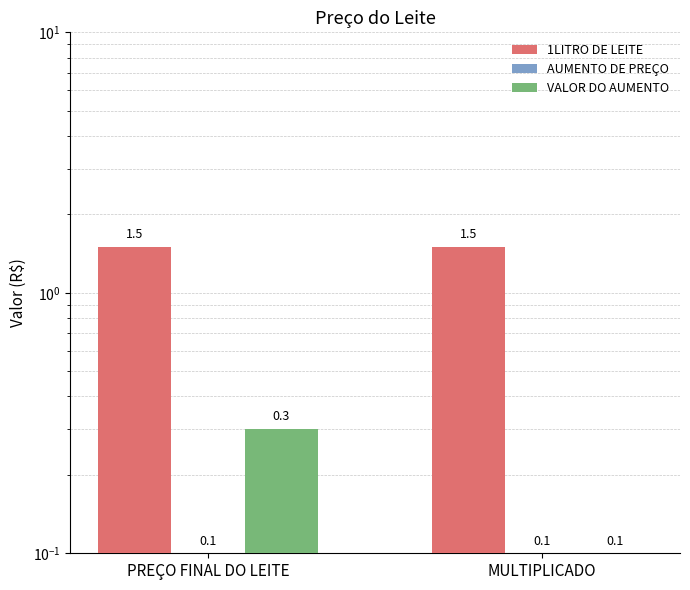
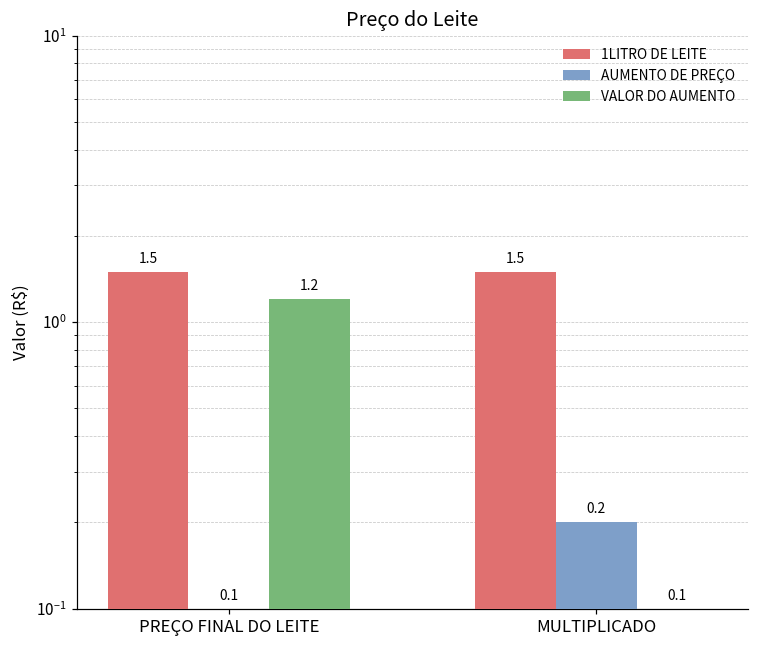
  {
    "1LITRO DE LEITE": {
      "PREÇO FINAL DO LEITE": 1.5,
      "MULTIPLICADO": 1.5
    },
    "AUMENTO DE PREÇO": {
      "PREÇO FINAL DO LEITE": 0.1,
-     "MULTIPLICADO": 0.1
+     "MULTIPLICADO": 0.2
    },
    "VALOR DO AUMENTO": {
-     "PREÇO FINAL DO LEITE": 0.3,
+     "PREÇO FINAL DO LEITE": 1.2,
      "MULTIPLICADO": 0.1
    }
  }
